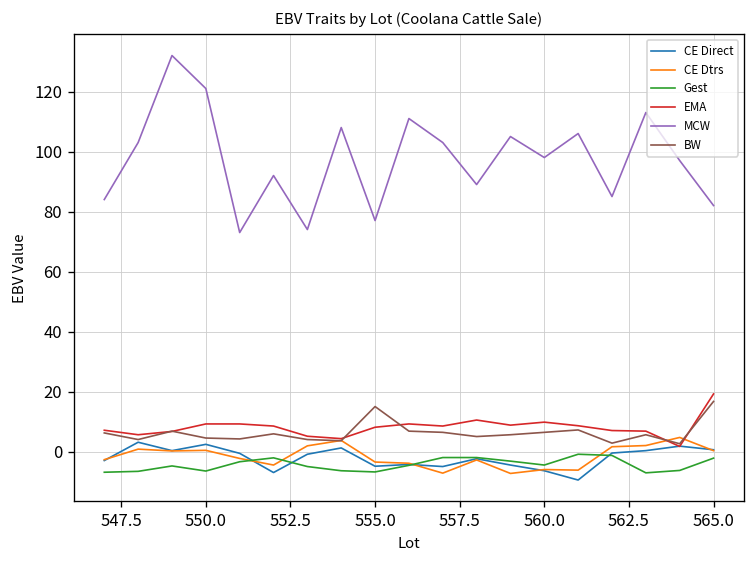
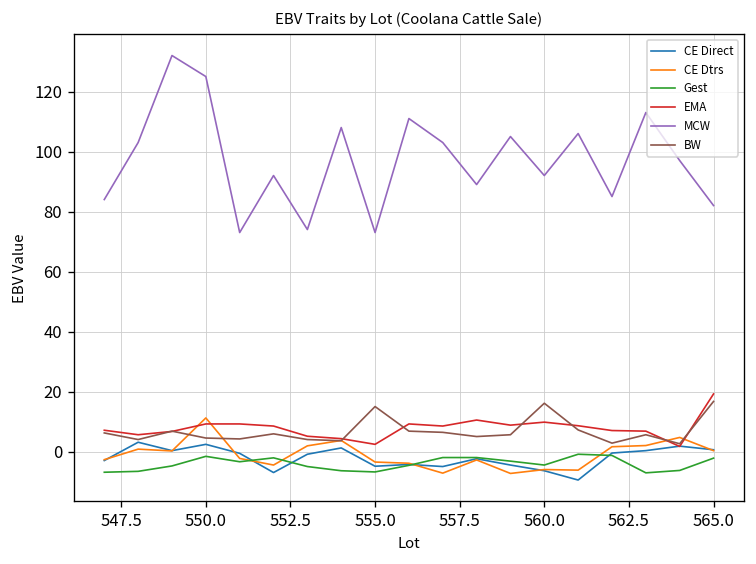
  {
    "CE Direct": {
      "550.0": 2,
      "555.0": -5
    },
    "CE Dtrs": {
-     "550.0": 0,
+     "550.0": 11,
      "555.0": -4
    },
    "Gest": {
-     "550.0": -7,
+     "550.0": -2,
      "555.0": -7,
      "560.0": -5,
      "565.0": -2
    },
    "EMA": {
      "550.0": 9,
-     "555.0": 8,
+     "555.0": 2,
      "560.0": 10,
      "565.0": 19
    },
    "MCW": {
-     "550.0": 121,
-     "555.0": 77,
-     "560.0": 98,
+     "550.0": 125,
+     "555.0": 73,
+     "560.0": 92,
      "565.0": 82
    },
    "BW": {
      "550.0": 5,
      "555.0": 15,
-     "560.0": 6,
+     "560.0": 16,
      "565.0": 17
    }
  }
